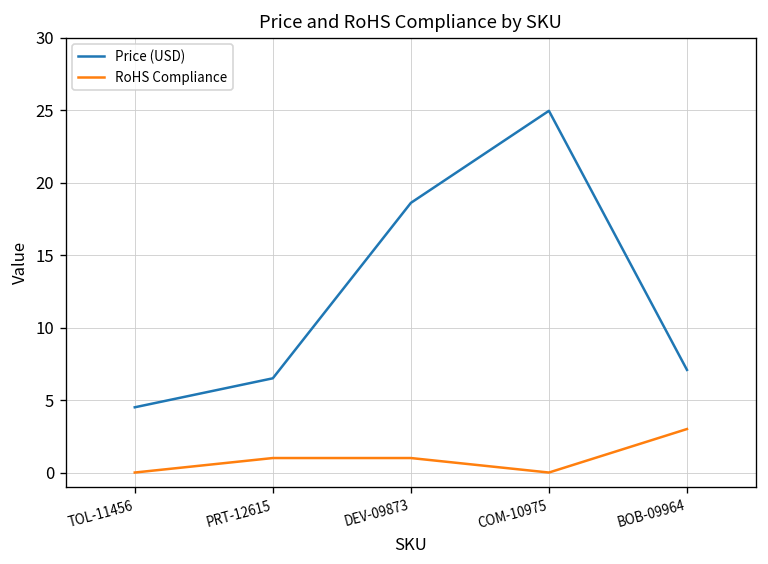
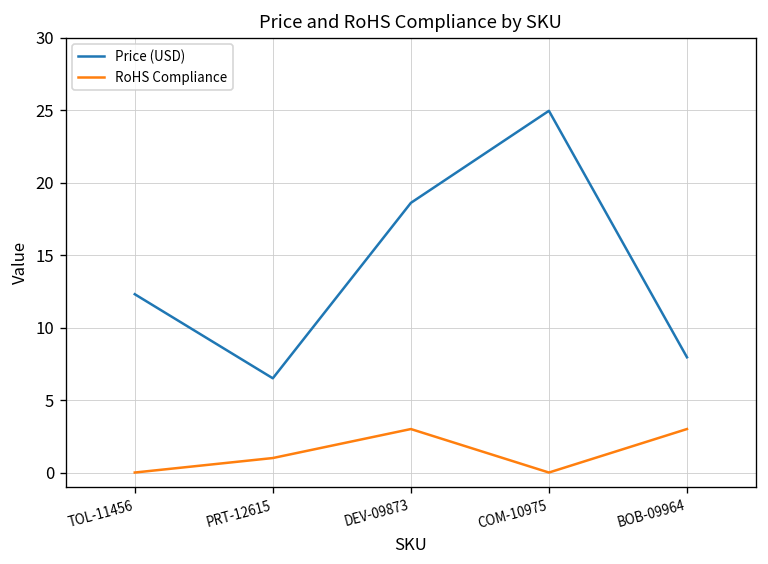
  {
    "Price (USD)": {
-     "TOL-11456": 4.5,
+     "TOL-11456": 12.3,
      "PRT-12615": 6.5,
      "DEV-09873": 18.6,
      "COM-10975": 25.0,
-     "BOB-09964": 7.1
+     "BOB-09964": 8.0
    },
    "RoHS Compliance": {
      "TOL-11456": 0,
      "PRT-12615": 1,
-     "DEV-09873": 1,
+     "DEV-09873": 3,
      "COM-10975": 0,
      "BOB-09964": 3
    }
  }
